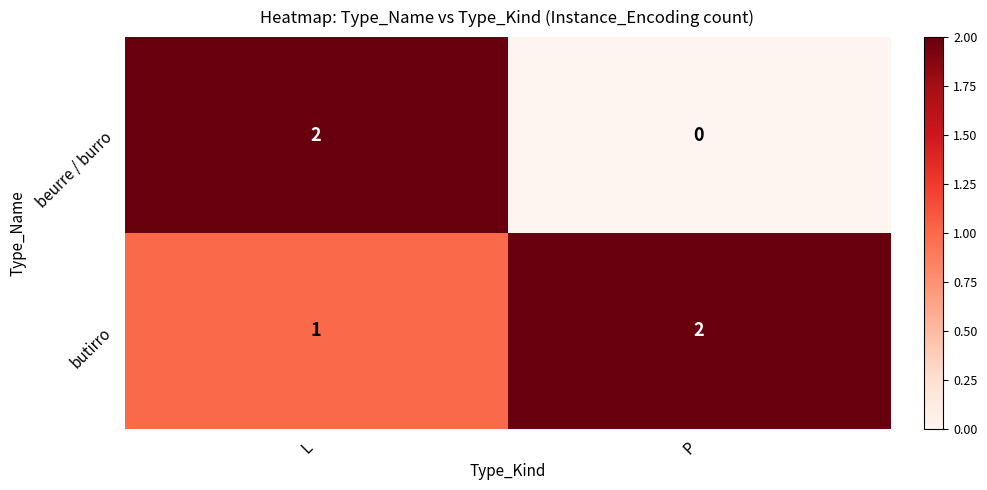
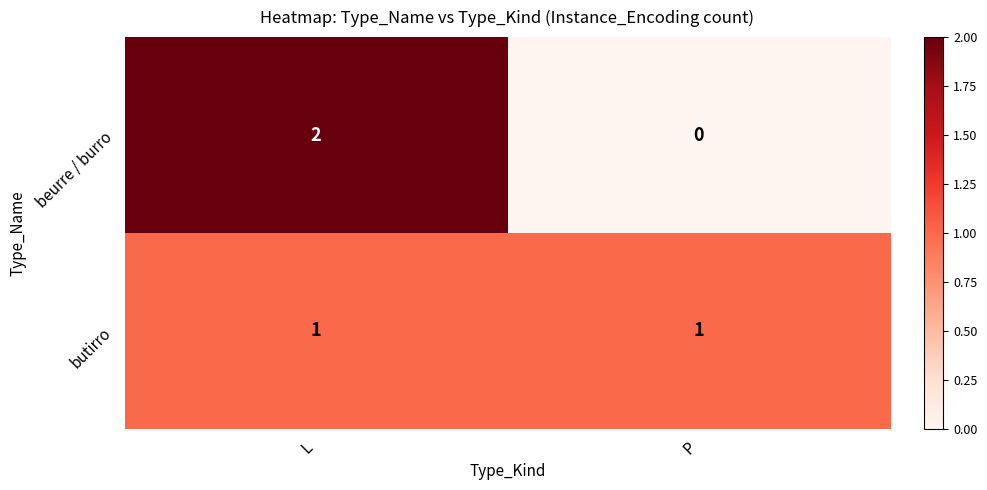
  {
    "beurre / burro": {
      "L": 2,
      "P": 0
    },
    "butirro": {
      "L": 1,
-     "P": 2
+     "P": 1
    }
  }
